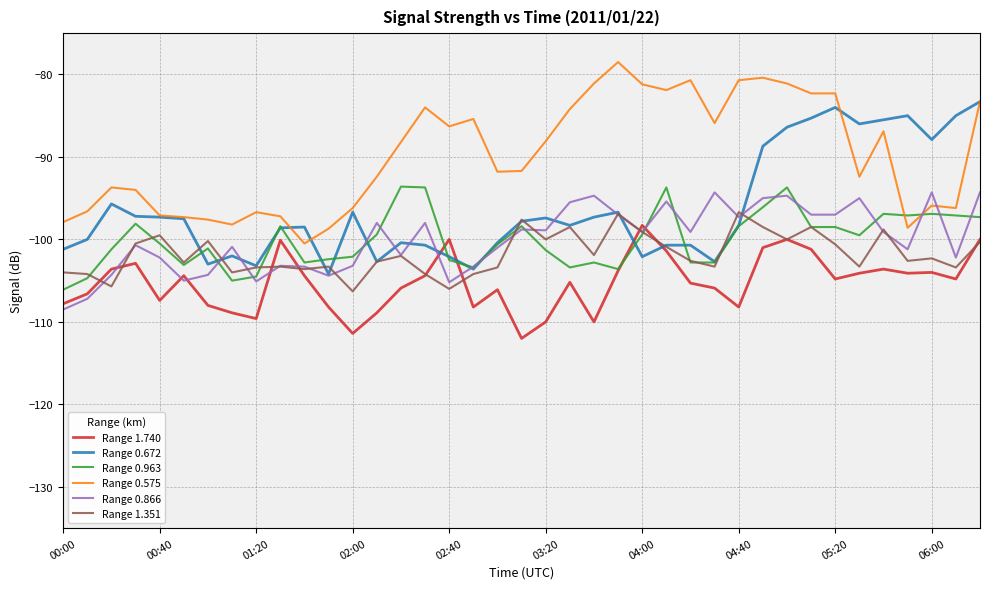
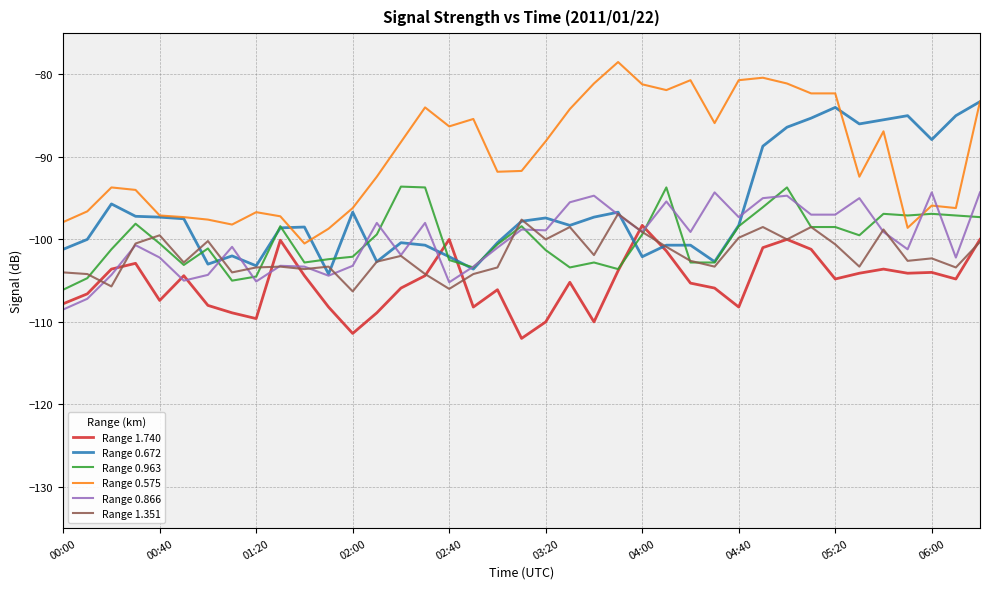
  {
    "Range 1.740": {
      "00:00": -108,
      "00:40": -107,
      "01:20": -110,
      "02:00": -111,
      "02:40": -100,
      "03:20": -110,
      "04:00": -98,
      "04:40": -108,
      "05:20": -105,
      "06:00": -104
    },
    "Range 0.672": {
      "00:00": -101,
      "02:00": -97,
      "02:40": -102,
      "03:20": -97,
      "04:00": -102,
      "05:20": -84,
      "06:00": -88
    },
    "Range 0.963": {
      "00:00": -106,
      "00:40": -101,
      "01:20": -105,
      "02:00": -102,
      "02:40": -103,
      "03:20": -101,
      "05:20": -99,
      "06:00": -97
    },
    "Range 0.575": {
      "00:00": -98,
      "01:20": -97,
      "02:00": -96,
      "02:40": -86,
      "03:20": -88,
      "04:00": -81,
      "04:40": -81,
      "05:20": -82,
      "06:00": -96
    },
    "Range 0.866": {
      "00:00": -109,
      "00:40": -102,
      "01:20": -105,
      "02:00": -103,
      "02:40": -105,
      "03:20": -99,
      "04:40": -97,
      "05:20": -97,
      "06:00": -94
    },
    "Range 1.351": {
      "00:00": -104,
      "00:40": -100,
      "02:00": -106,
      "02:40": -106,
      "03:20": -100,
-     "04:40": -97,
+     "04:40": -100,
      "05:20": -101,
      "06:00": -102
    }
  }
